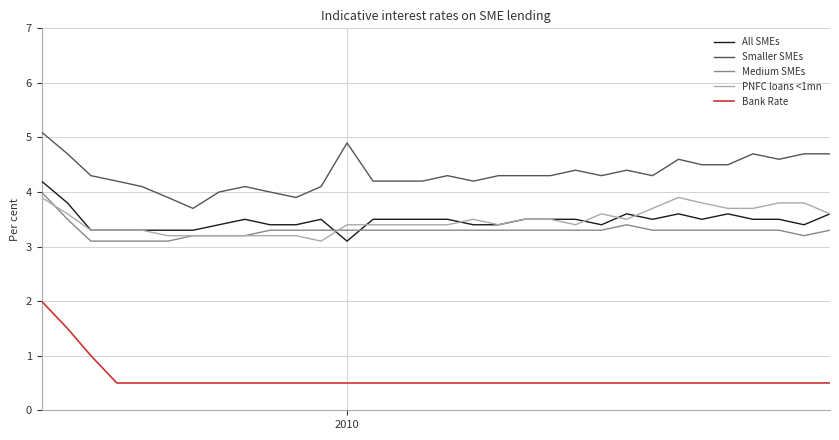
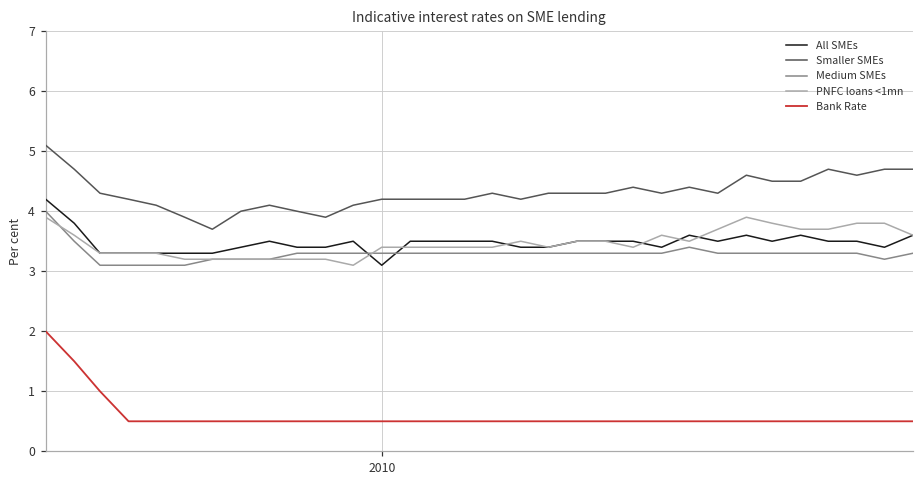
  {
    "All SMEs": {
      "2010": 3.1
    },
    "Smaller SMEs": {
-     "2010": 4.9
+     "2010": 4.2
    },
    "Bank Rate": {
      "2010": 0.5
    }
  }
